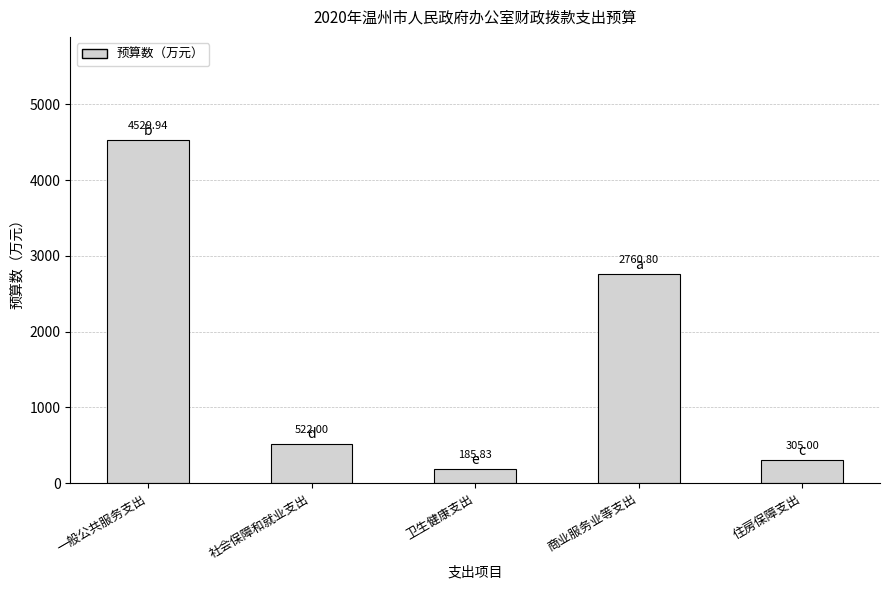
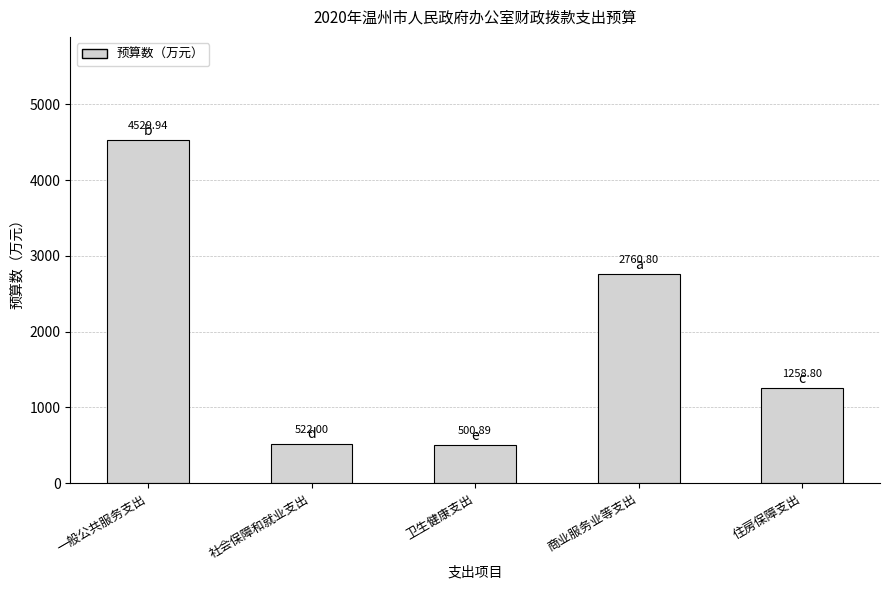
  {
-   "卫生健康支出": 185.83,
+   "卫生健康支出": 500.89,
    "商业服务业等支出": 2760.80,
-   "住房保障支出": 305.00
+   "住房保障支出": 1258.80
  }
